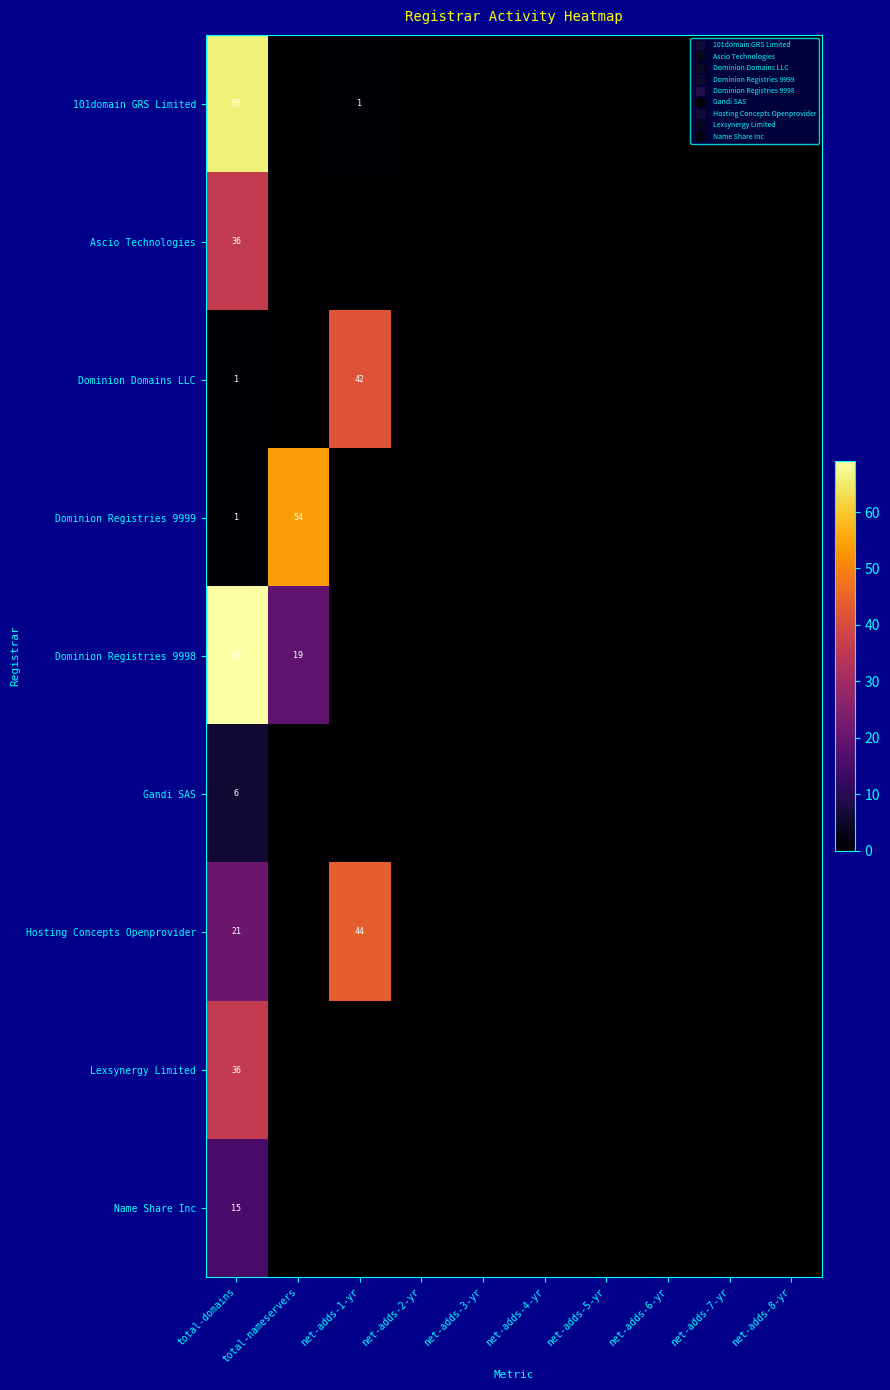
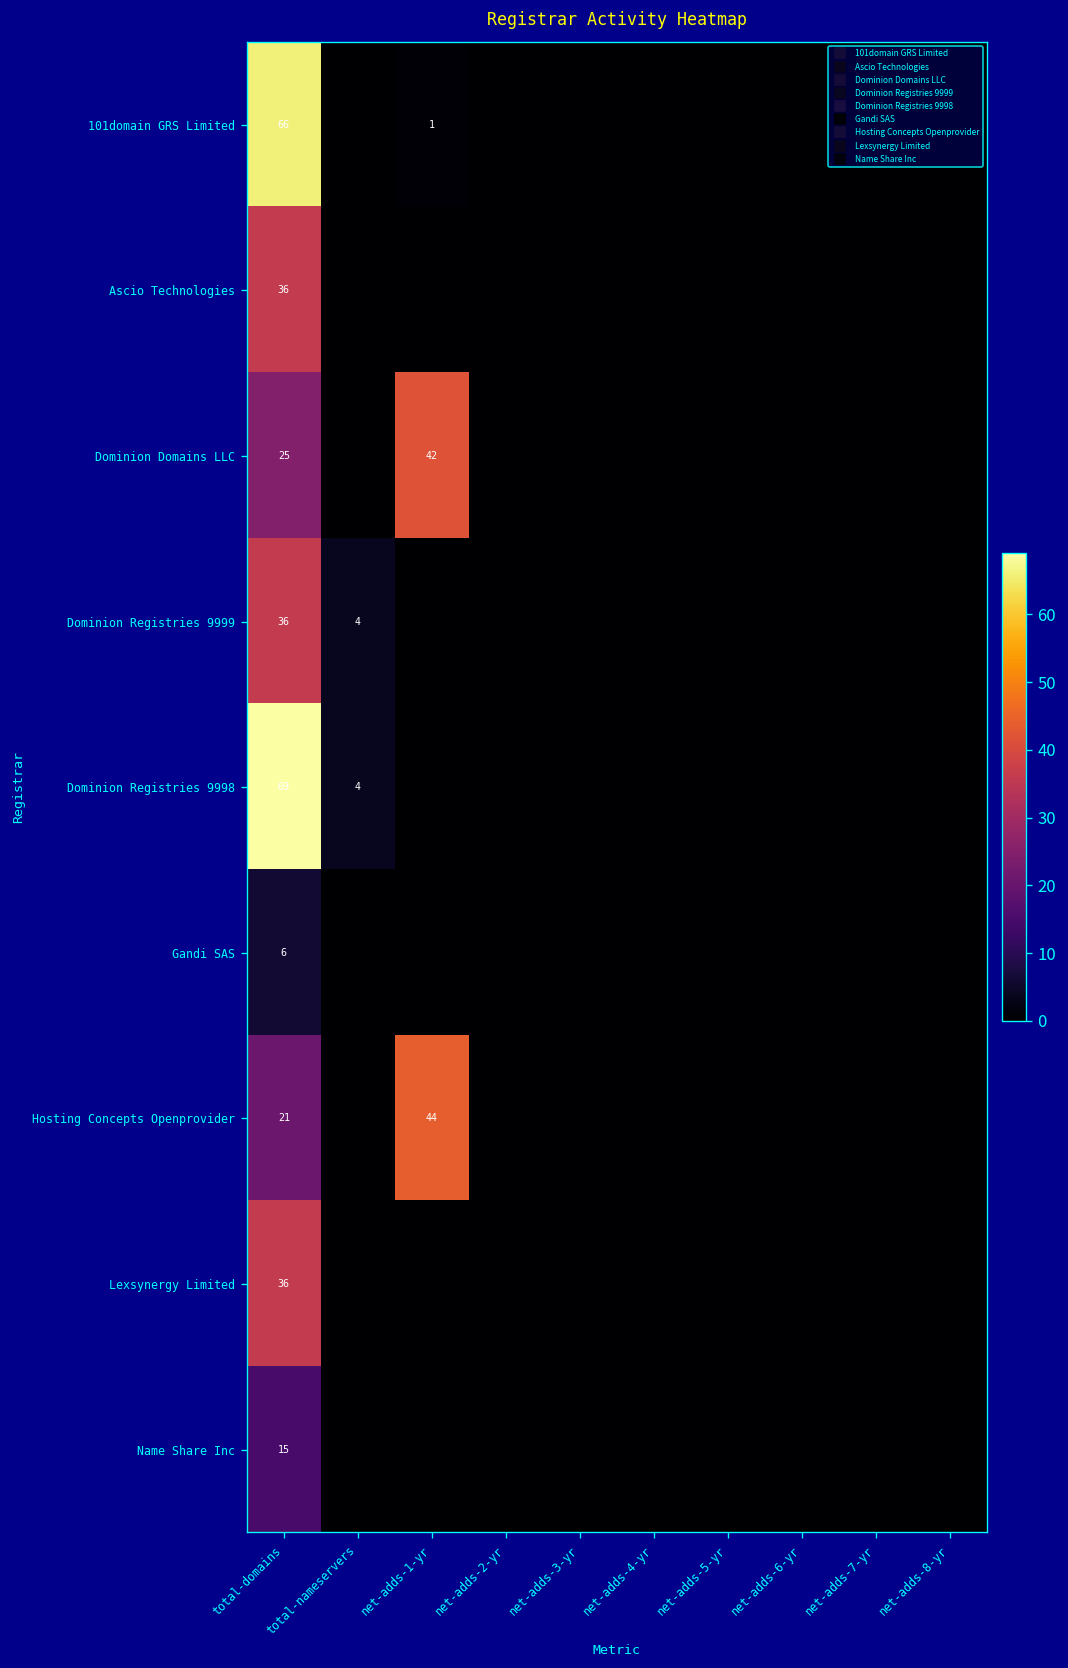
  {
    "101domain GRS Limited": {
      "total-domains": 66,
      "net-adds-1-yr": 1
    },
    "Ascio Technologies": {
      "total-domains": 36
    },
    "Dominion Domains LLC": {
-     "total-domains": 1,
+     "total-domains": 25,
      "net-adds-1-yr": 42
    },
    "Dominion Registries 9999": {
-     "total-domains": 1,
-     "total-nameservers": 54
+     "total-domains": 36,
+     "total-nameservers": 4
    },
    "Dominion Registries 9998": {
      "total-domains": 69,
-     "total-nameservers": 19
+     "total-nameservers": 4
    },
    "Gandi SAS": {
      "total-domains": 6
    },
    "Hosting Concepts Openprovider": {
      "total-domains": 21,
      "net-adds-1-yr": 44
    },
    "Lexsynergy Limited": {
      "total-domains": 36
    },
    "Name Share Inc": {
      "total-domains": 15
    }
  }
